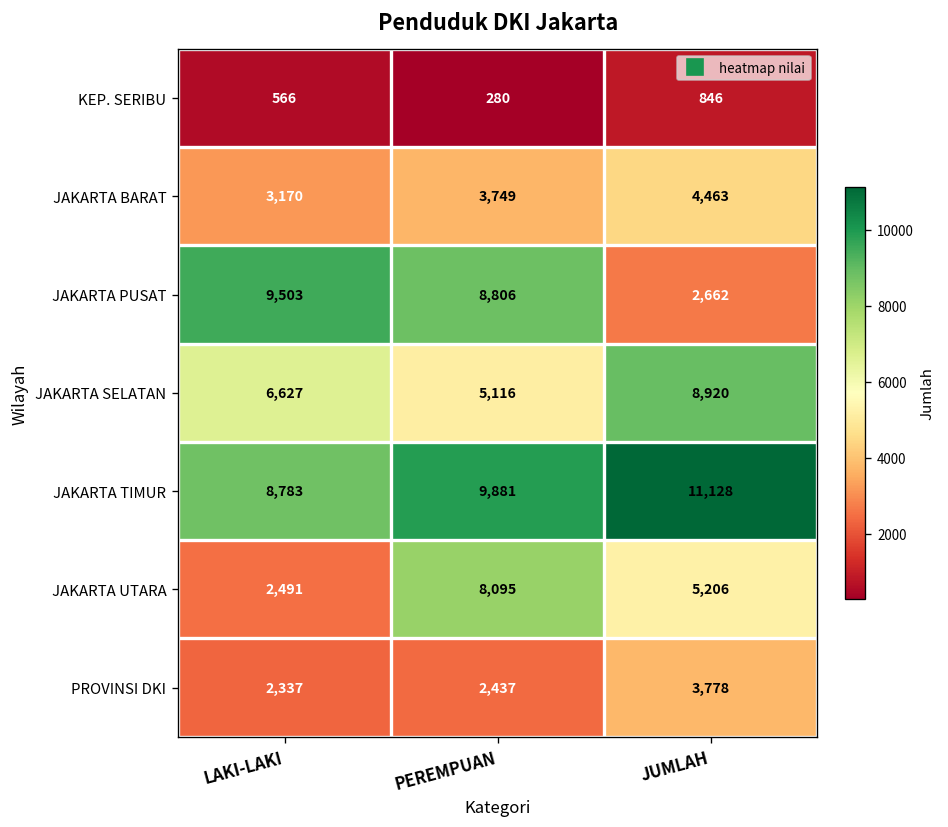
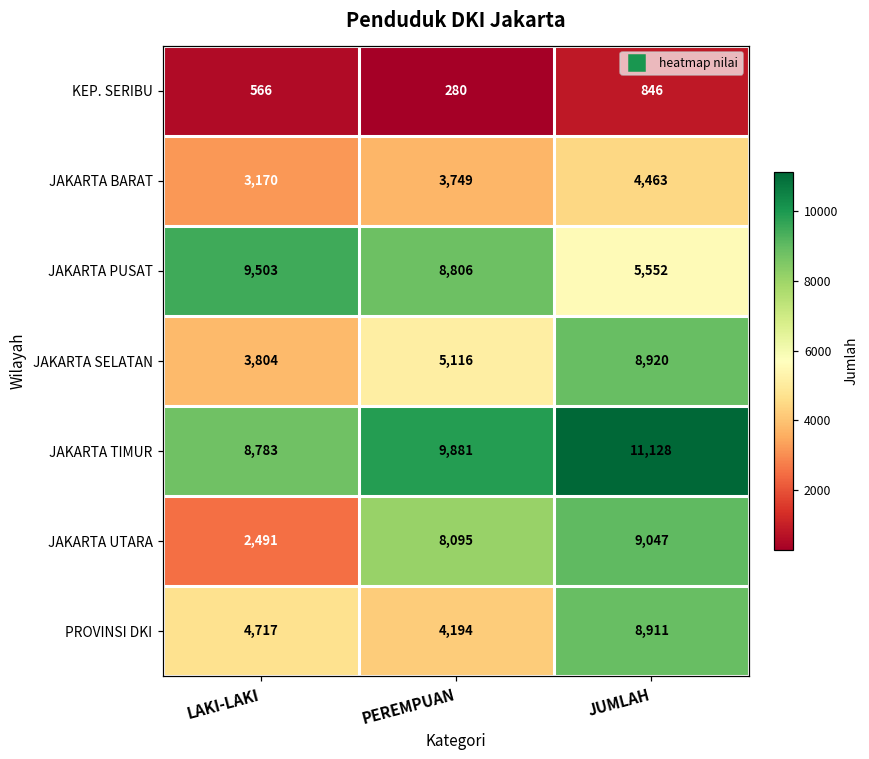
  {
    "KEP. SERIBU": {
      "LAKI-LAKI": "566",
      "PEREMPUAN": "280",
      "JUMLAH": "846"
    },
    "JAKARTA BARAT": {
      "LAKI-LAKI": "3,170",
      "PEREMPUAN": "3,749",
      "JUMLAH": "4,463"
    },
    "JAKARTA PUSAT": {
      "LAKI-LAKI": "9,503",
      "PEREMPUAN": "8,806",
-     "JUMLAH": "2,662"
+     "JUMLAH": "5,552"
    },
    "JAKARTA SELATAN": {
-     "LAKI-LAKI": "6,627",
+     "LAKI-LAKI": "3,804",
      "PEREMPUAN": "5,116",
      "JUMLAH": "8,920"
    },
    "JAKARTA TIMUR": {
      "LAKI-LAKI": "8,783",
      "PEREMPUAN": "9,881",
      "JUMLAH": "11,128"
    },
    "JAKARTA UTARA": {
      "LAKI-LAKI": "2,491",
      "PEREMPUAN": "8,095",
-     "JUMLAH": "5,206"
+     "JUMLAH": "9,047"
    },
    "PROVINSI DKI": {
-     "LAKI-LAKI": "2,337",
-     "PEREMPUAN": "2,437",
-     "JUMLAH": "3,778"
+     "LAKI-LAKI": "4,717",
+     "PEREMPUAN": "4,194",
+     "JUMLAH": "8,911"
    }
  }
